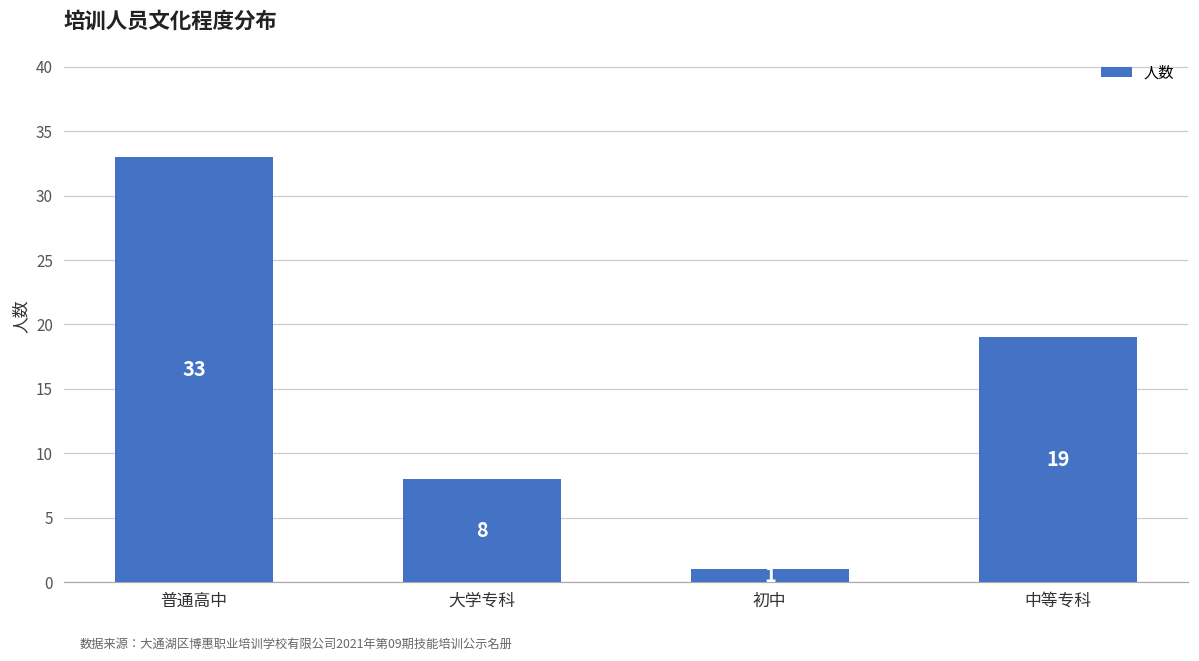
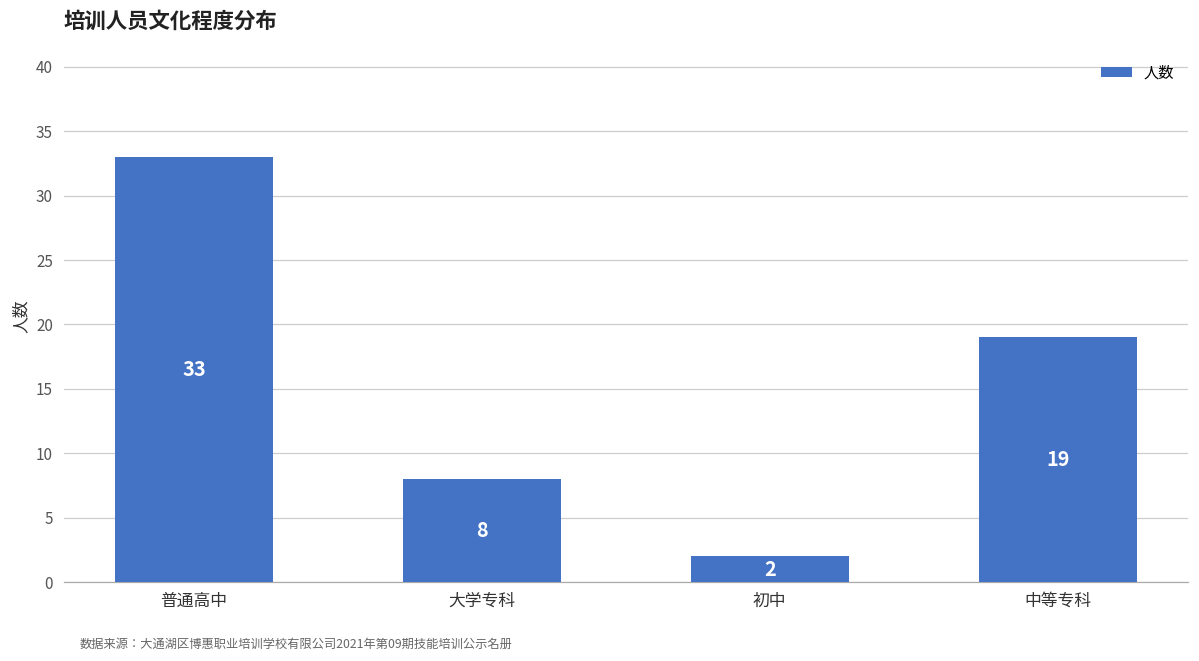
  {
    "普通高中": 33,
    "大学专科": 8,
-   "初中": 1,
+   "初中": 2,
    "中等专科": 19
  }
